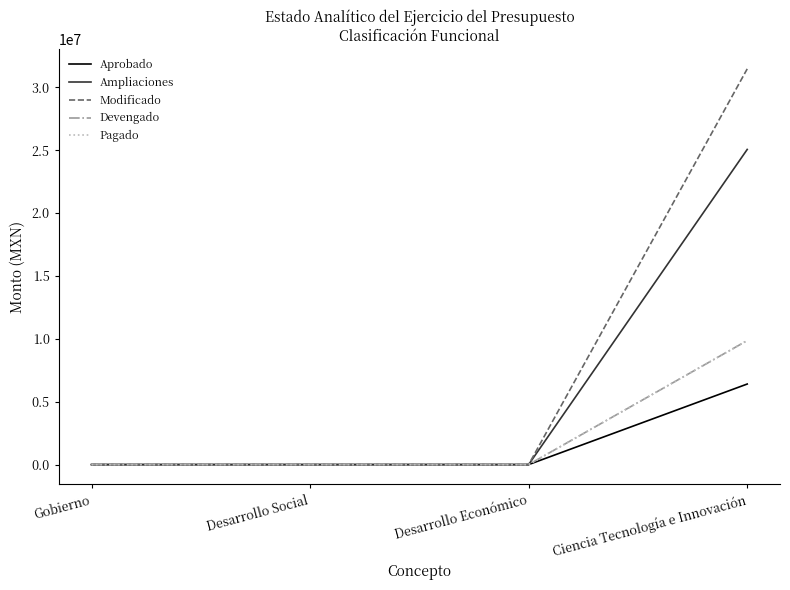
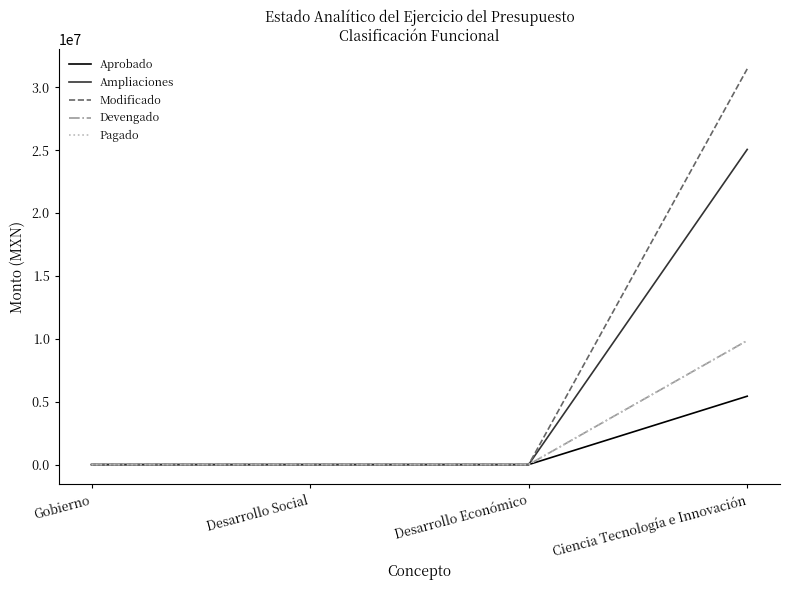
  {
    "Aprobado": {
-     "Ciencia Tecnología e Innovación": 6400000
+     "Ciencia Tecnología e Innovación": 5400000
    },
    "Ampliaciones": {
      "Ciencia Tecnología e Innovación": 25100000
    },
    "Modificado": {
      "Ciencia Tecnología e Innovación": 31500000
    },
    "Pagado": {
      "Ciencia Tecnología e Innovación": 9900000
    }
  }
